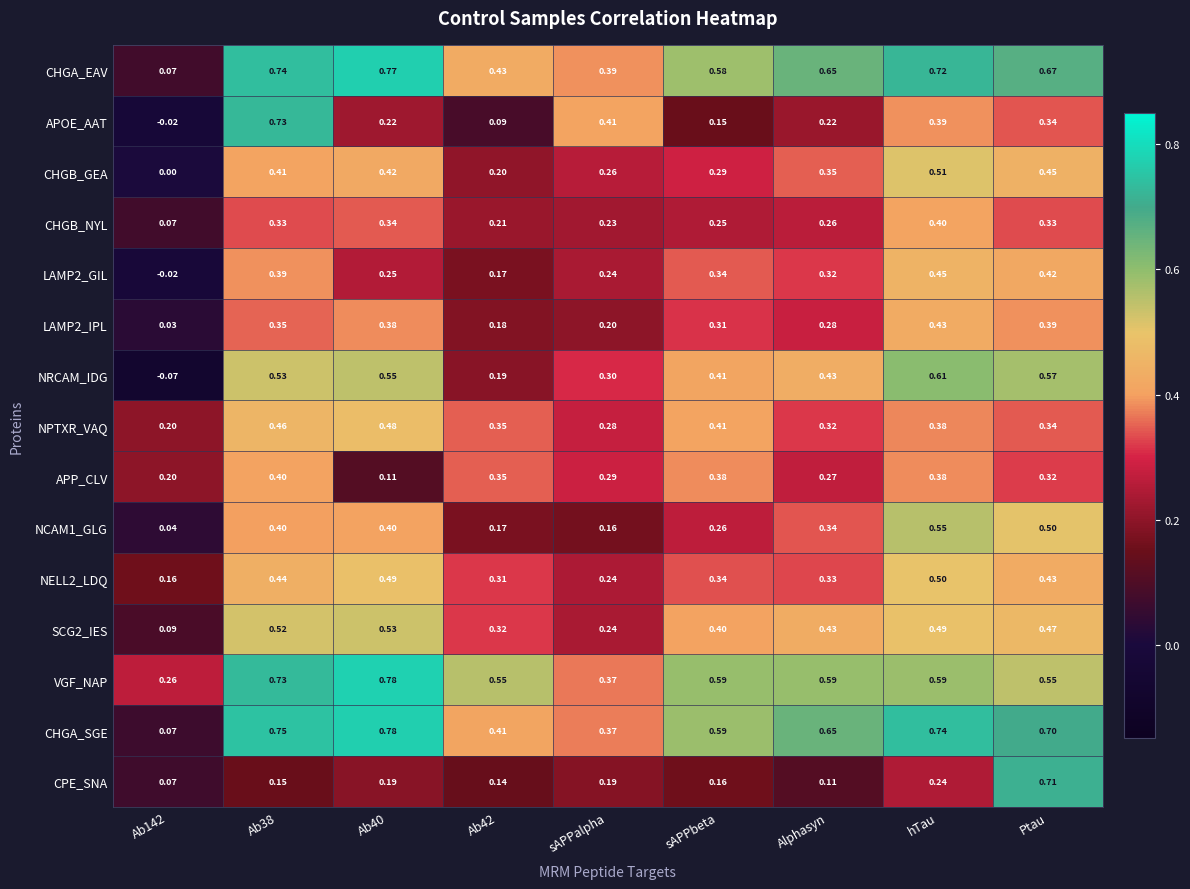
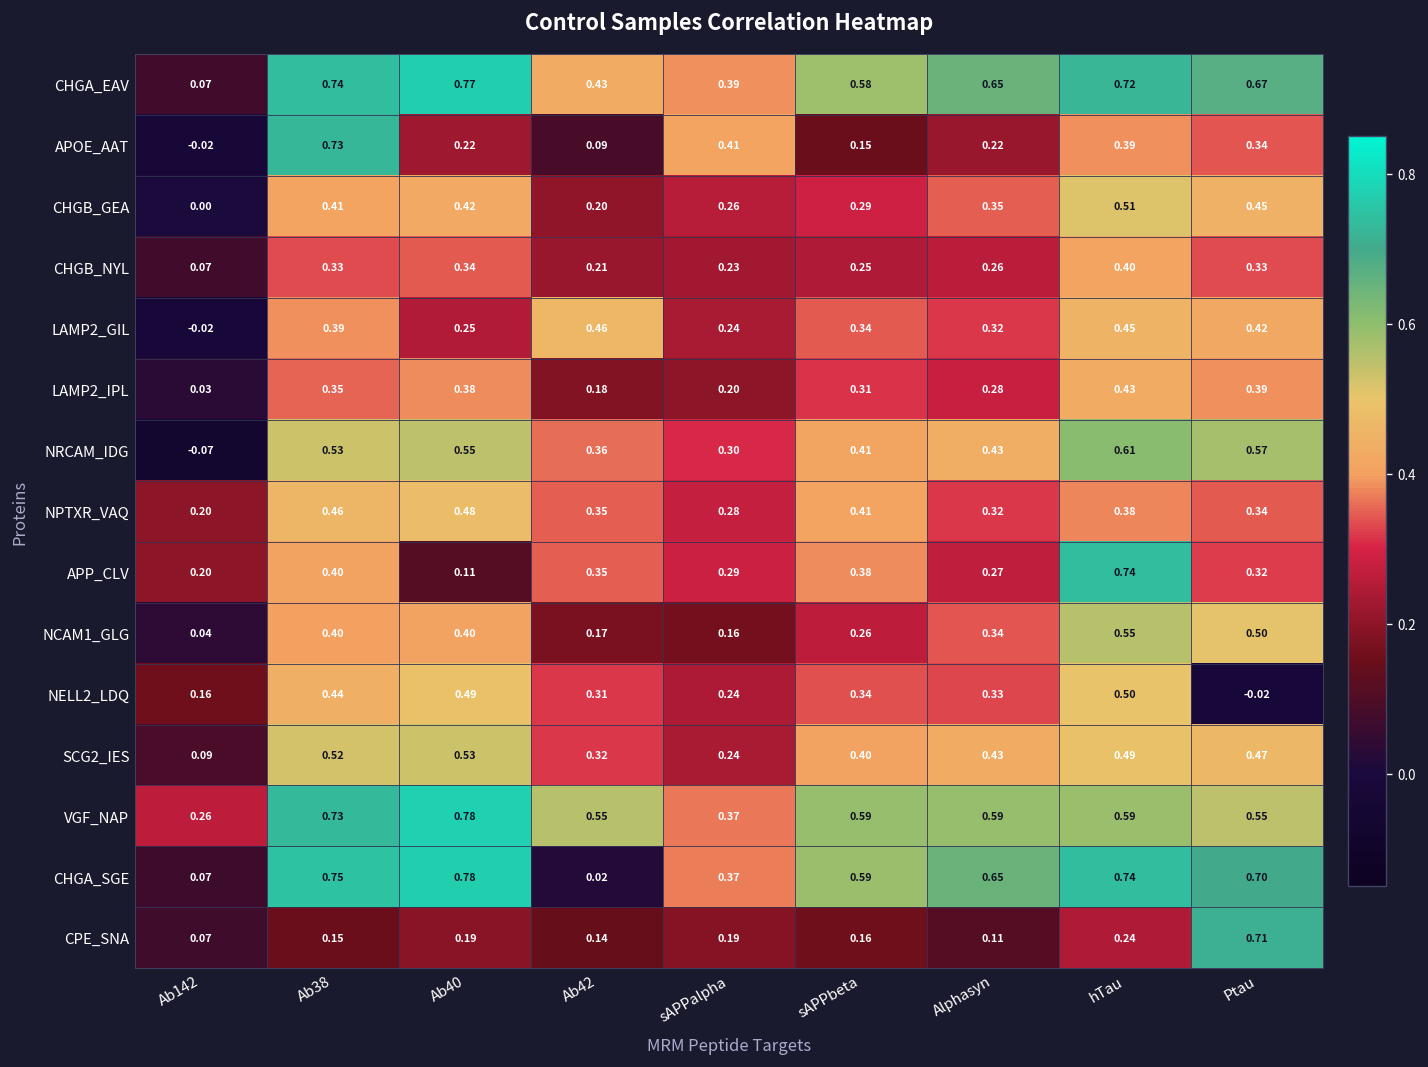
  {
    "CHGA_EAV": {
      "Ab142": 0.07,
      "Ab38": 0.74,
      "Ab40": 0.77,
      "Ab42": 0.43,
      "sAPPalpha": 0.39,
      "sAPPbeta": 0.58,
      "Alphasyn": 0.65,
      "hTau": 0.72,
      "Ptau": 0.67
    },
    "APOE_AAT": {
      "Ab142": -0.02,
      "Ab38": 0.73,
      "Ab40": 0.22,
      "Ab42": 0.09,
      "sAPPalpha": 0.41,
      "sAPPbeta": 0.15,
      "Alphasyn": 0.22,
      "hTau": 0.39,
      "Ptau": 0.34
    },
    "CHGB_GEA": {
      "Ab142": 0.00,
      "Ab38": 0.41,
      "Ab40": 0.42,
      "Ab42": 0.20,
      "sAPPalpha": 0.26,
      "sAPPbeta": 0.29,
      "Alphasyn": 0.35,
      "hTau": 0.51,
      "Ptau": 0.45
    },
    "CHGB_NYL": {
      "Ab142": 0.07,
      "Ab38": 0.33,
      "Ab40": 0.34,
      "Ab42": 0.21,
      "sAPPalpha": 0.23,
      "sAPPbeta": 0.25,
      "Alphasyn": 0.26,
      "hTau": 0.40,
      "Ptau": 0.33
    },
    "LAMP2_GIL": {
      "Ab142": -0.02,
      "Ab38": 0.39,
      "Ab40": 0.25,
-     "Ab42": 0.17,
+     "Ab42": 0.46,
      "sAPPalpha": 0.24,
      "sAPPbeta": 0.34,
      "Alphasyn": 0.32,
      "hTau": 0.45,
      "Ptau": 0.42
    },
    "LAMP2_IPL": {
      "Ab142": 0.03,
      "Ab38": 0.35,
      "Ab40": 0.38,
      "Ab42": 0.18,
      "sAPPalpha": 0.20,
      "sAPPbeta": 0.31,
      "Alphasyn": 0.28,
      "hTau": 0.43,
      "Ptau": 0.39
    },
    "NRCAM_IDG": {
      "Ab142": -0.07,
      "Ab38": 0.53,
      "Ab40": 0.55,
-     "Ab42": 0.19,
+     "Ab42": 0.36,
      "sAPPalpha": 0.30,
      "sAPPbeta": 0.41,
      "Alphasyn": 0.43,
      "hTau": 0.61,
      "Ptau": 0.57
    },
    "NPTXR_VAQ": {
      "Ab142": 0.20,
      "Ab38": 0.46,
      "Ab40": 0.48,
      "Ab42": 0.35,
      "sAPPalpha": 0.28,
      "sAPPbeta": 0.41,
      "Alphasyn": 0.32,
      "hTau": 0.38,
      "Ptau": 0.34
    },
    "APP_CLV": {
      "Ab142": 0.20,
      "Ab38": 0.40,
      "Ab40": 0.11,
      "Ab42": 0.35,
      "sAPPalpha": 0.29,
      "sAPPbeta": 0.38,
      "Alphasyn": 0.27,
-     "hTau": 0.38,
+     "hTau": 0.74,
      "Ptau": 0.32
    },
    "NCAM1_GLG": {
      "Ab142": 0.04,
      "Ab38": 0.40,
      "Ab40": 0.40,
      "Ab42": 0.17,
      "sAPPalpha": 0.16,
      "sAPPbeta": 0.26,
      "Alphasyn": 0.34,
      "hTau": 0.55,
      "Ptau": 0.50
    },
    "NELL2_LDQ": {
      "Ab142": 0.16,
      "Ab38": 0.44,
      "Ab40": 0.49,
      "Ab42": 0.31,
      "sAPPalpha": 0.24,
      "sAPPbeta": 0.34,
      "Alphasyn": 0.33,
      "hTau": 0.50,
-     "Ptau": 0.43
+     "Ptau": -0.02
    },
    "SCG2_IES": {
      "Ab142": 0.09,
      "Ab38": 0.52,
      "Ab40": 0.53,
      "Ab42": 0.32,
      "sAPPalpha": 0.24,
      "sAPPbeta": 0.40,
      "Alphasyn": 0.43,
      "hTau": 0.49,
      "Ptau": 0.47
    },
    "VGF_NAP": {
      "Ab142": 0.26,
      "Ab38": 0.73,
      "Ab40": 0.78,
      "Ab42": 0.55,
      "sAPPalpha": 0.37,
      "sAPPbeta": 0.59,
      "Alphasyn": 0.59,
      "hTau": 0.59,
      "Ptau": 0.55
    },
    "CHGA_SGE": {
      "Ab142": 0.07,
      "Ab38": 0.75,
      "Ab40": 0.78,
-     "Ab42": 0.41,
+     "Ab42": 0.02,
      "sAPPalpha": 0.37,
      "sAPPbeta": 0.59,
      "Alphasyn": 0.65,
      "hTau": 0.74,
      "Ptau": 0.70
    },
    "CPE_SNA": {
      "Ab142": 0.07,
      "Ab38": 0.15,
      "Ab40": 0.19,
      "Ab42": 0.14,
      "sAPPalpha": 0.19,
      "sAPPbeta": 0.16,
      "Alphasyn": 0.11,
      "hTau": 0.24,
      "Ptau": 0.71
    }
  }
